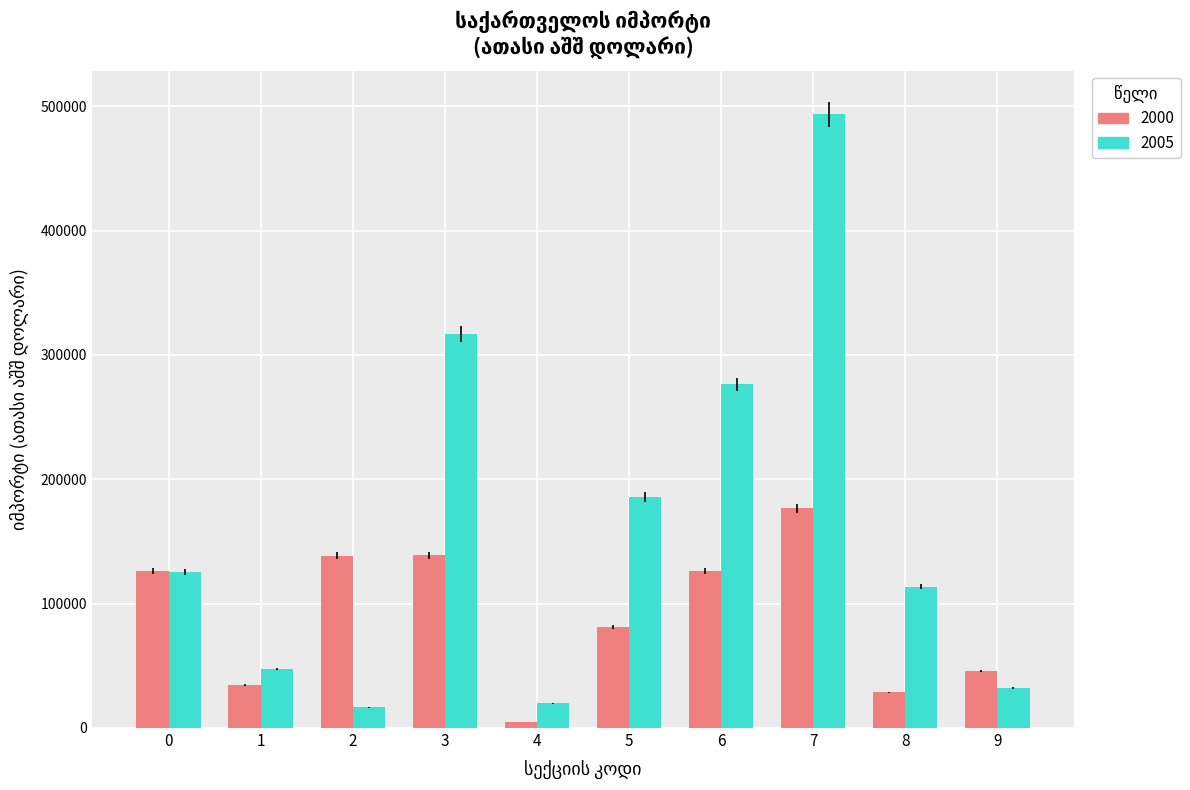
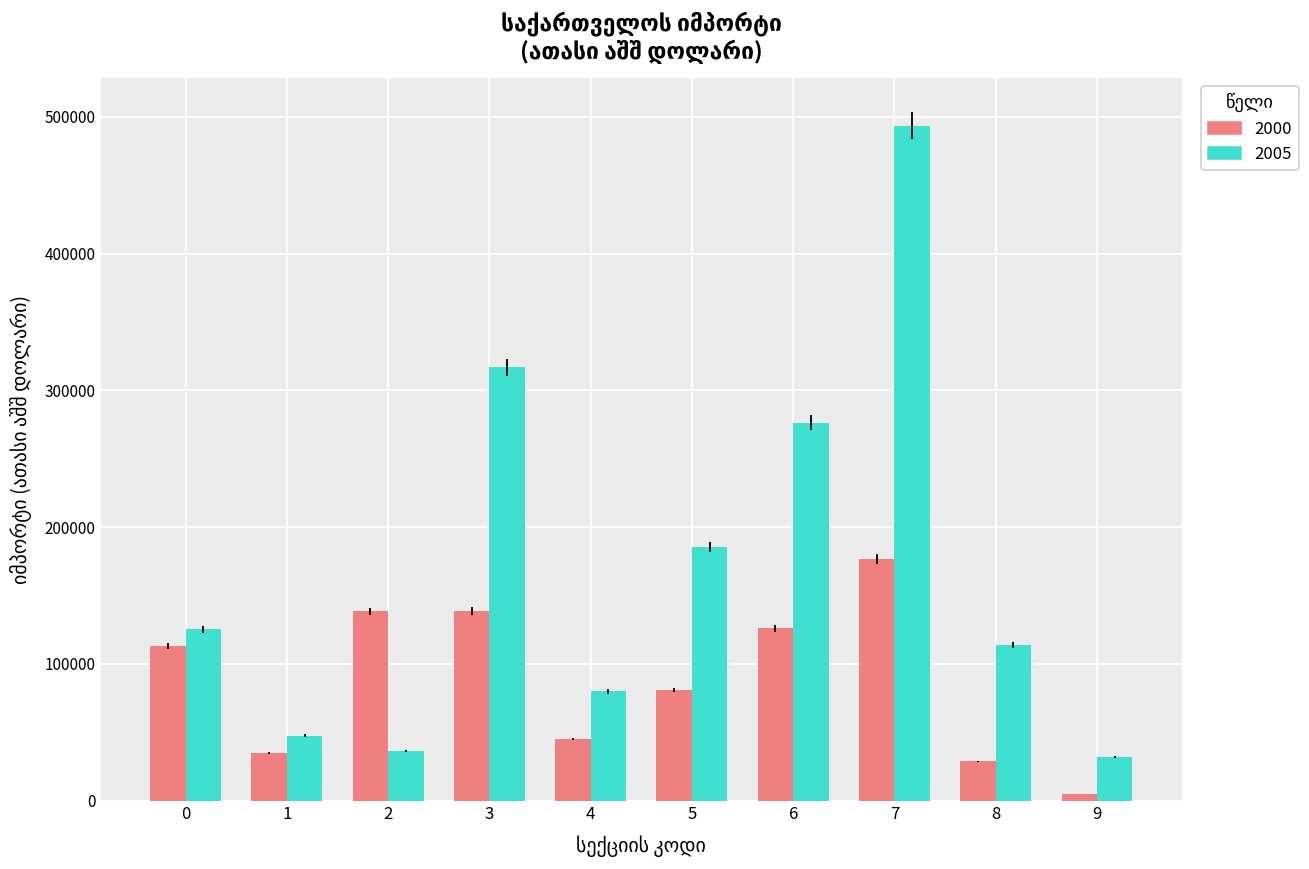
  {
    "2000": {
-     "0": 126000,
+     "0": 113000,
      "1": 35000,
      "2": 138000,
      "3": 139000,
-     "4": 5000,
+     "4": 45000,
      "5": 81000,
      "6": 126000,
      "7": 177000,
      "8": 29000,
-     "9": 46000
+     "9": 5000
    },
    "2005": {
      "0": 125000,
      "1": 48000,
-     "2": 17000,
+     "2": 37000,
      "3": 317000,
-     "4": 20000,
+     "4": 80000,
      "5": 186000,
      "6": 276000,
      "7": 494000,
      "8": 114000,
      "9": 32000
    }
  }
